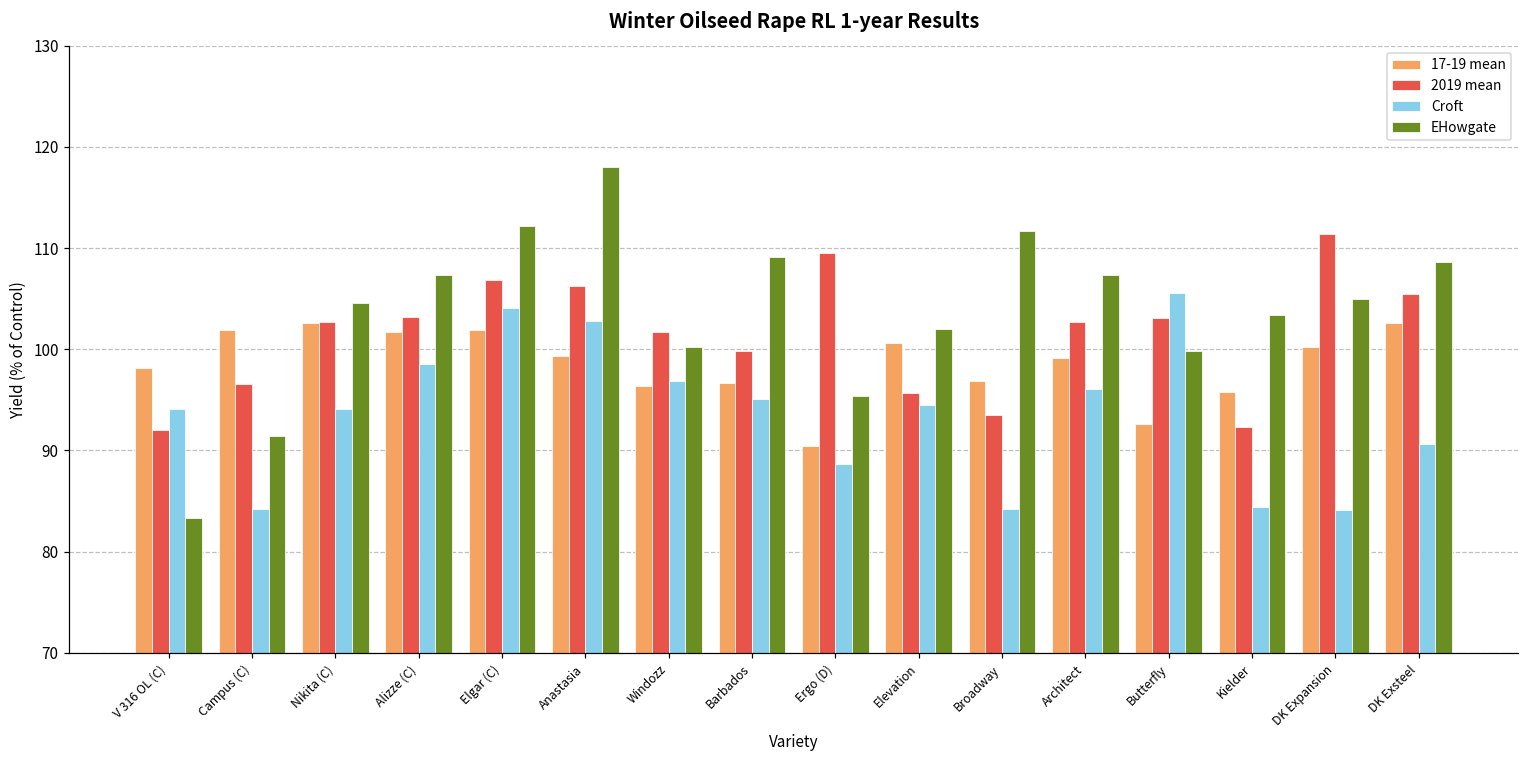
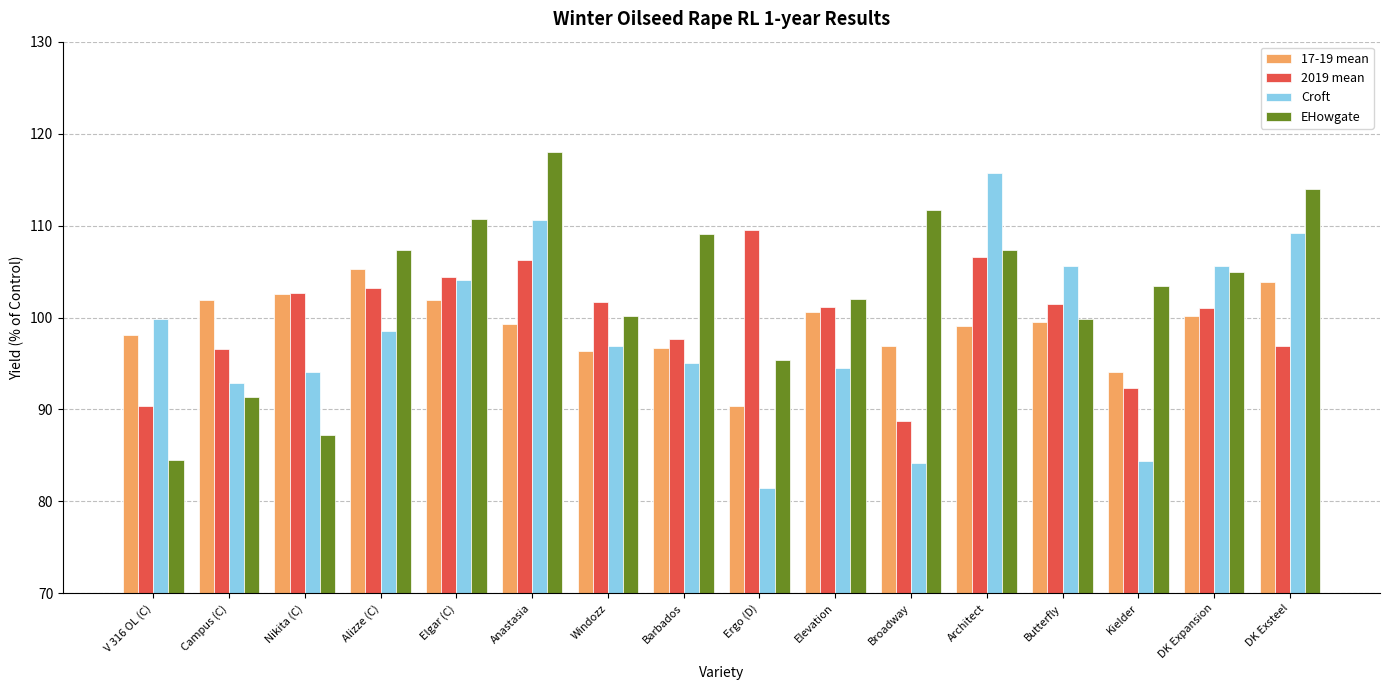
  {
    "17-19 mean": {
      "V 316 OL (C)": 98,
      "Campus (C)": 102,
      "Nikita (C)": 103,
-     "Alizze (C)": 102,
+     "Alizze (C)": 105,
      "Elgar (C)": 102,
      "Anastasia": 99,
      "Windozz": 96,
      "Barbados": 97,
      "Ergo (D)": 90,
      "Elevation": 101,
      "Broadway": 97,
      "Architect": 99,
-     "Butterfly": 93,
-     "Kielder": 96,
+     "Butterfly": 100,
+     "Kielder": 94,
      "DK Expansion": 100,
-     "DK Exsteel": 103
+     "DK Exsteel": 104
    },
    "2019 mean": {
-     "V 316 OL (C)": 92,
+     "V 316 OL (C)": 90,
      "Campus (C)": 97,
      "Nikita (C)": 103,
      "Alizze (C)": 103,
-     "Elgar (C)": 107,
+     "Elgar (C)": 104,
      "Anastasia": 106,
      "Windozz": 102,
-     "Barbados": 100,
+     "Barbados": 98,
      "Ergo (D)": 110,
-     "Elevation": 96,
-     "Broadway": 94,
-     "Architect": 103,
-     "Butterfly": 103,
+     "Elevation": 101,
+     "Broadway": 89,
+     "Architect": 107,
+     "Butterfly": 102,
      "Kielder": 92,
-     "DK Expansion": 111,
-     "DK Exsteel": 106
+     "DK Expansion": 101,
+     "DK Exsteel": 97
    },
    "Croft": {
-     "V 316 OL (C)": 94,
-     "Campus (C)": 84,
+     "V 316 OL (C)": 100,
+     "Campus (C)": 93,
      "Nikita (C)": 94,
      "Alizze (C)": 99,
      "Elgar (C)": 104,
-     "Anastasia": 103,
+     "Anastasia": 111,
      "Windozz": 97,
      "Barbados": 95,
-     "Ergo (D)": 89,
+     "Ergo (D)": 82,
      "Elevation": 95,
      "Broadway": 84,
-     "Architect": 96,
+     "Architect": 116,
      "Butterfly": 106,
      "Kielder": 84,
-     "DK Expansion": 84,
-     "DK Exsteel": 91
+     "DK Expansion": 106,
+     "DK Exsteel": 109
    },
    "EHowgate": {
-     "V 316 OL (C)": 83,
+     "V 316 OL (C)": 85,
      "Campus (C)": 91,
-     "Nikita (C)": 105,
+     "Nikita (C)": 87,
      "Alizze (C)": 107,
-     "Elgar (C)": 112,
+     "Elgar (C)": 111,
      "Anastasia": 118,
      "Windozz": 100,
      "Barbados": 109,
      "Ergo (D)": 95,
      "Elevation": 102,
      "Broadway": 112,
      "Architect": 107,
      "Butterfly": 100,
      "Kielder": 103,
      "DK Expansion": 105,
-     "DK Exsteel": 109
+     "DK Exsteel": 114
    }
  }
